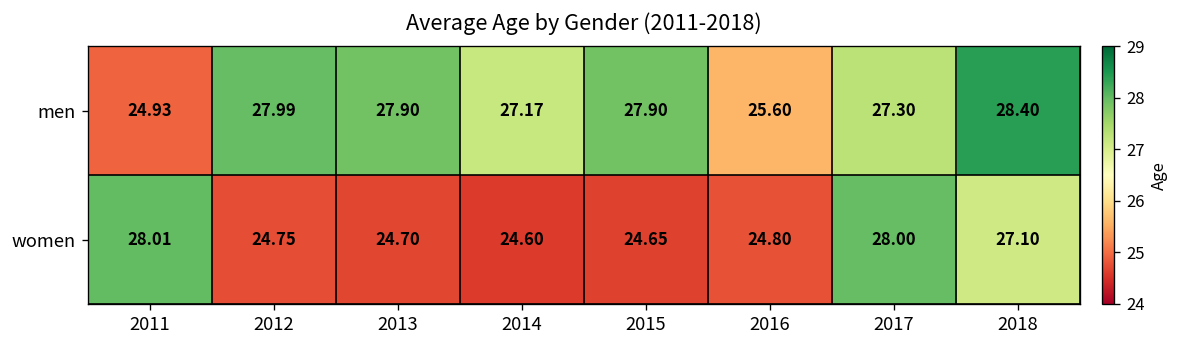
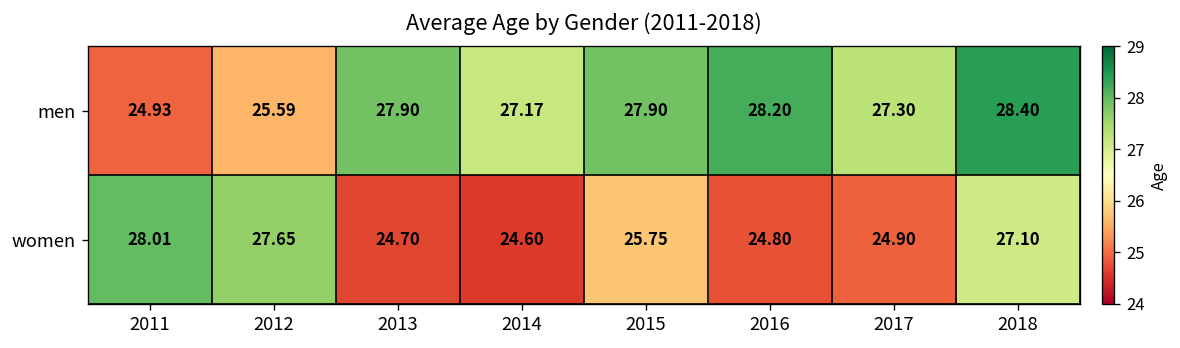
  {
    "men": {
      "2011": 24.93,
-     "2012": 27.99,
+     "2012": 25.59,
      "2013": 27.90,
      "2014": 27.17,
      "2015": 27.90,
-     "2016": 25.60,
+     "2016": 28.20,
      "2017": 27.30,
      "2018": 28.40
    },
    "women": {
      "2011": 28.01,
-     "2012": 24.75,
+     "2012": 27.65,
      "2013": 24.70,
      "2014": 24.60,
-     "2015": 24.65,
+     "2015": 25.75,
      "2016": 24.80,
-     "2017": 28.00,
+     "2017": 24.90,
      "2018": 27.10
    }
  }
